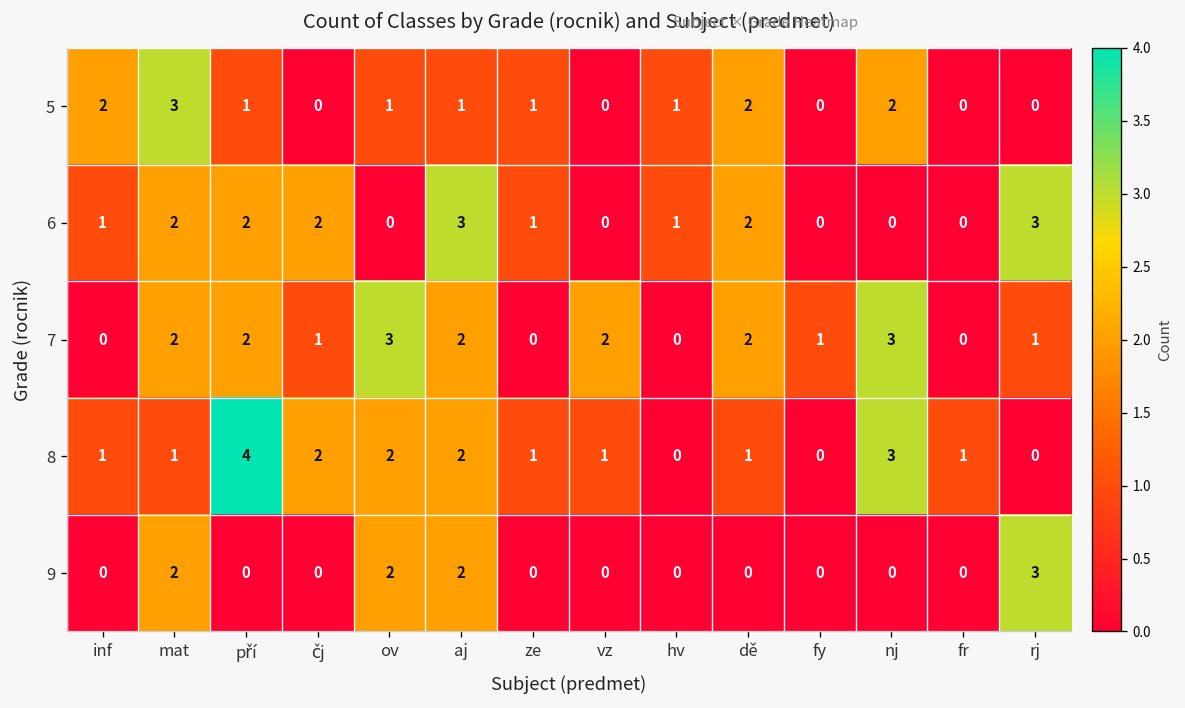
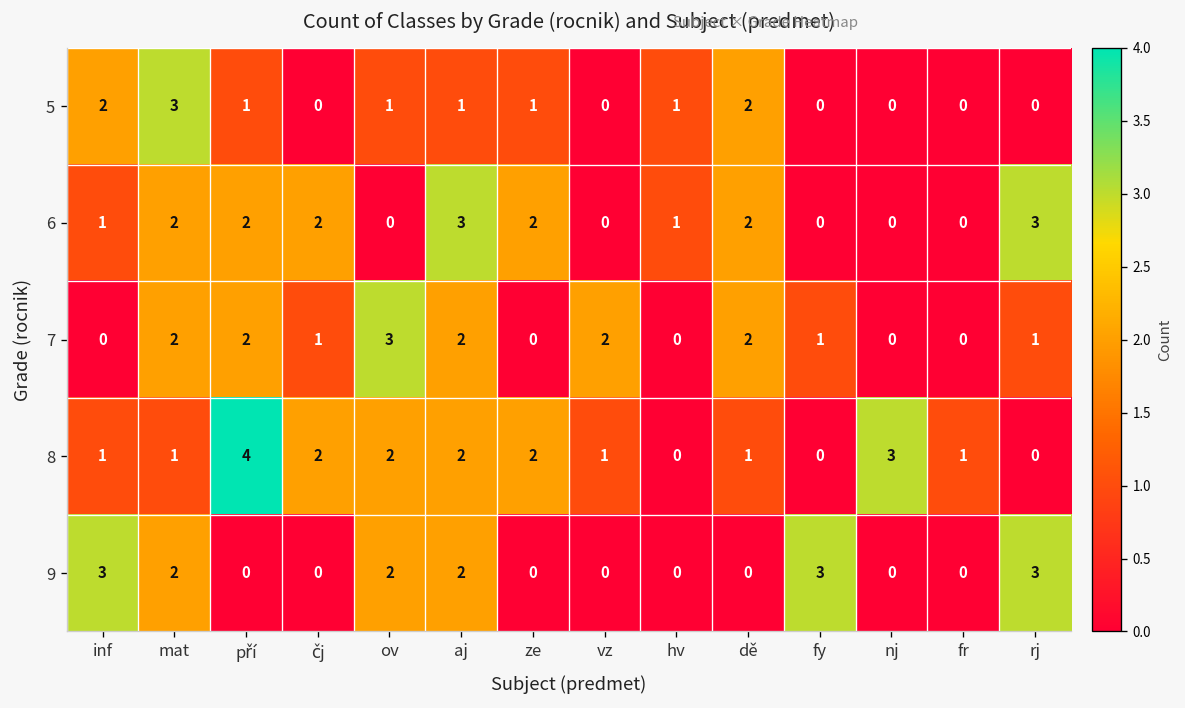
  {
    "5": {
      "inf": 2,
      "mat": 3,
      "pří": 1,
      "čj": 0,
      "ov": 1,
      "aj": 1,
      "ze": 1,
      "vz": 0,
      "hv": 1,
      "dě": 2,
      "fy": 0,
-     "nj": 2,
+     "nj": 0,
      "fr": 0,
      "rj": 0
    },
    "6": {
      "inf": 1,
      "mat": 2,
      "pří": 2,
      "čj": 2,
      "ov": 0,
      "aj": 3,
-     "ze": 1,
+     "ze": 2,
      "vz": 0,
      "hv": 1,
      "dě": 2,
      "fy": 0,
      "nj": 0,
      "fr": 0,
      "rj": 3
    },
    "7": {
      "inf": 0,
      "mat": 2,
      "pří": 2,
      "čj": 1,
      "ov": 3,
      "aj": 2,
      "ze": 0,
      "vz": 2,
      "hv": 0,
      "dě": 2,
      "fy": 1,
-     "nj": 3,
+     "nj": 0,
      "fr": 0,
      "rj": 1
    },
    "8": {
      "inf": 1,
      "mat": 1,
      "pří": 4,
      "čj": 2,
      "ov": 2,
      "aj": 2,
-     "ze": 1,
+     "ze": 2,
      "vz": 1,
      "hv": 0,
      "dě": 1,
      "fy": 0,
      "nj": 3,
      "fr": 1,
      "rj": 0
    },
    "9": {
-     "inf": 0,
+     "inf": 3,
      "mat": 2,
      "pří": 0,
      "čj": 0,
      "ov": 2,
      "aj": 2,
      "ze": 0,
      "vz": 0,
      "hv": 0,
      "dě": 0,
-     "fy": 0,
+     "fy": 3,
      "nj": 0,
      "fr": 0,
      "rj": 3
    }
  }
